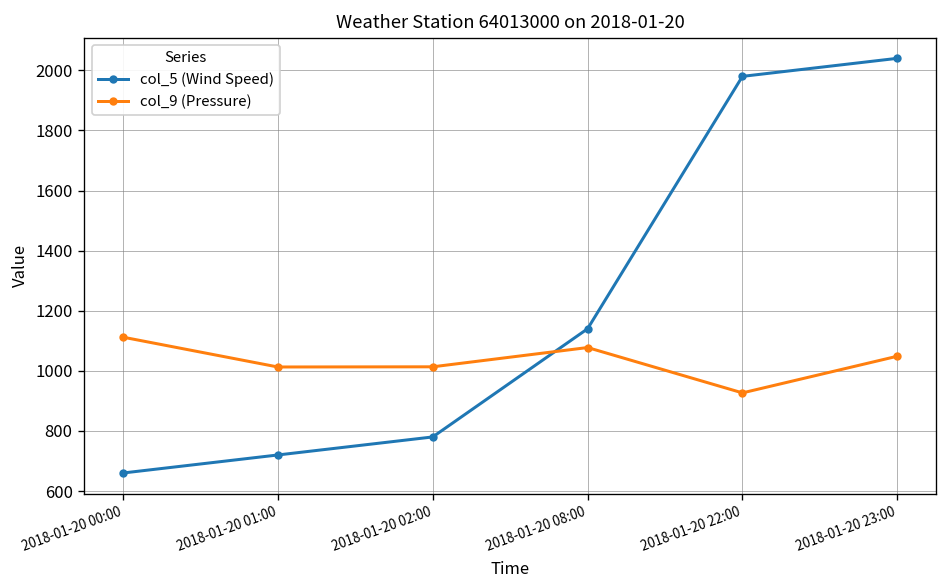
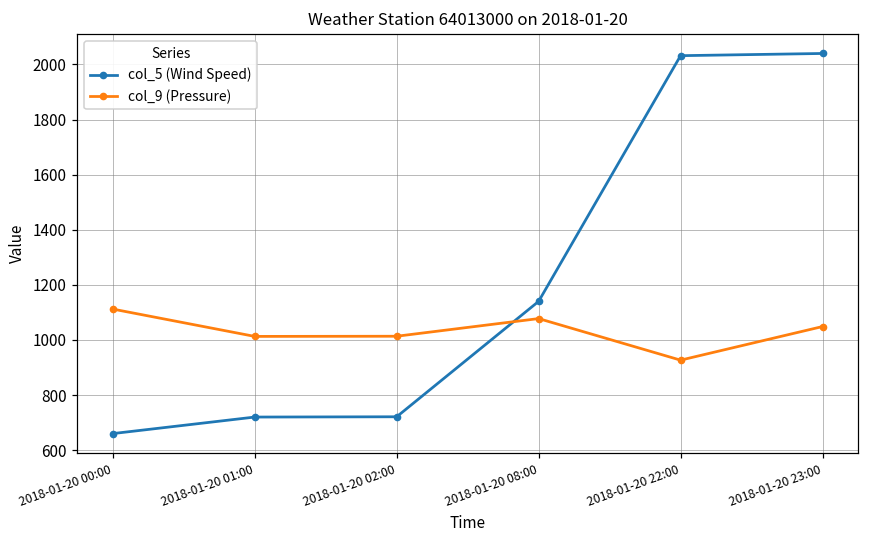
  {
    "col_5 (Wind Speed)": {
      "2018-01-20 00:00": 660,
      "2018-01-20 01:00": 720,
-     "2018-01-20 02:00": 780,
+     "2018-01-20 02:00": 720,
      "2018-01-20 08:00": 1140,
-     "2018-01-20 22:00": 1980,
+     "2018-01-20 22:00": 2030,
      "2018-01-20 23:00": 2040
    },
    "col_9 (Pressure)": {
      "2018-01-20 00:00": 1110,
      "2018-01-20 01:00": 1010,
      "2018-01-20 02:00": 1010,
      "2018-01-20 08:00": 1080,
      "2018-01-20 22:00": 930,
      "2018-01-20 23:00": 1050
    }
  }
